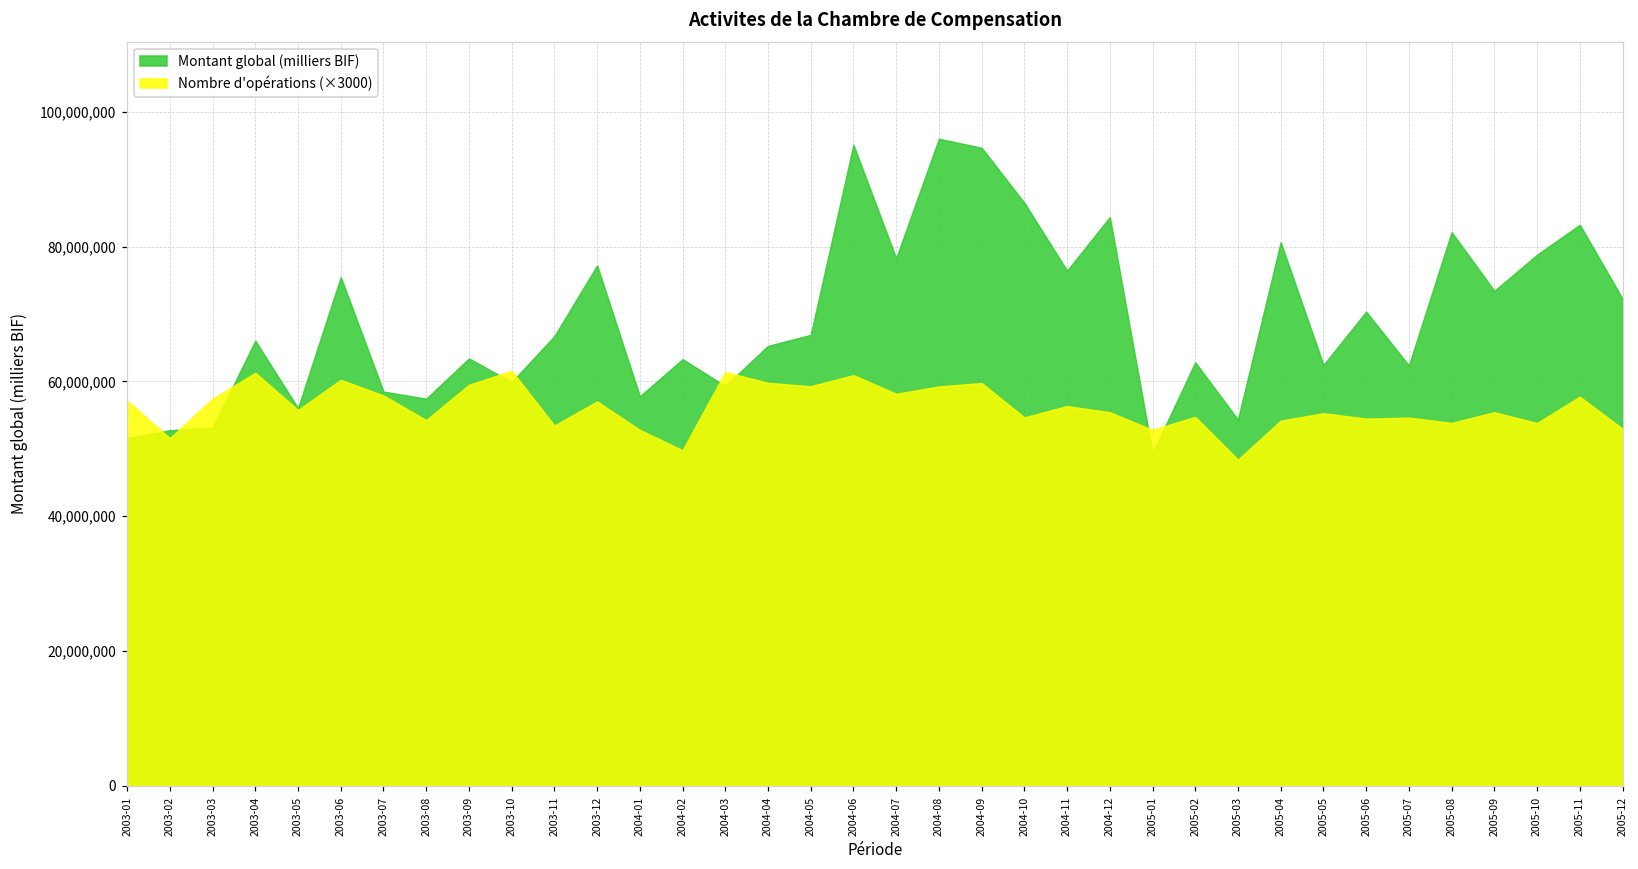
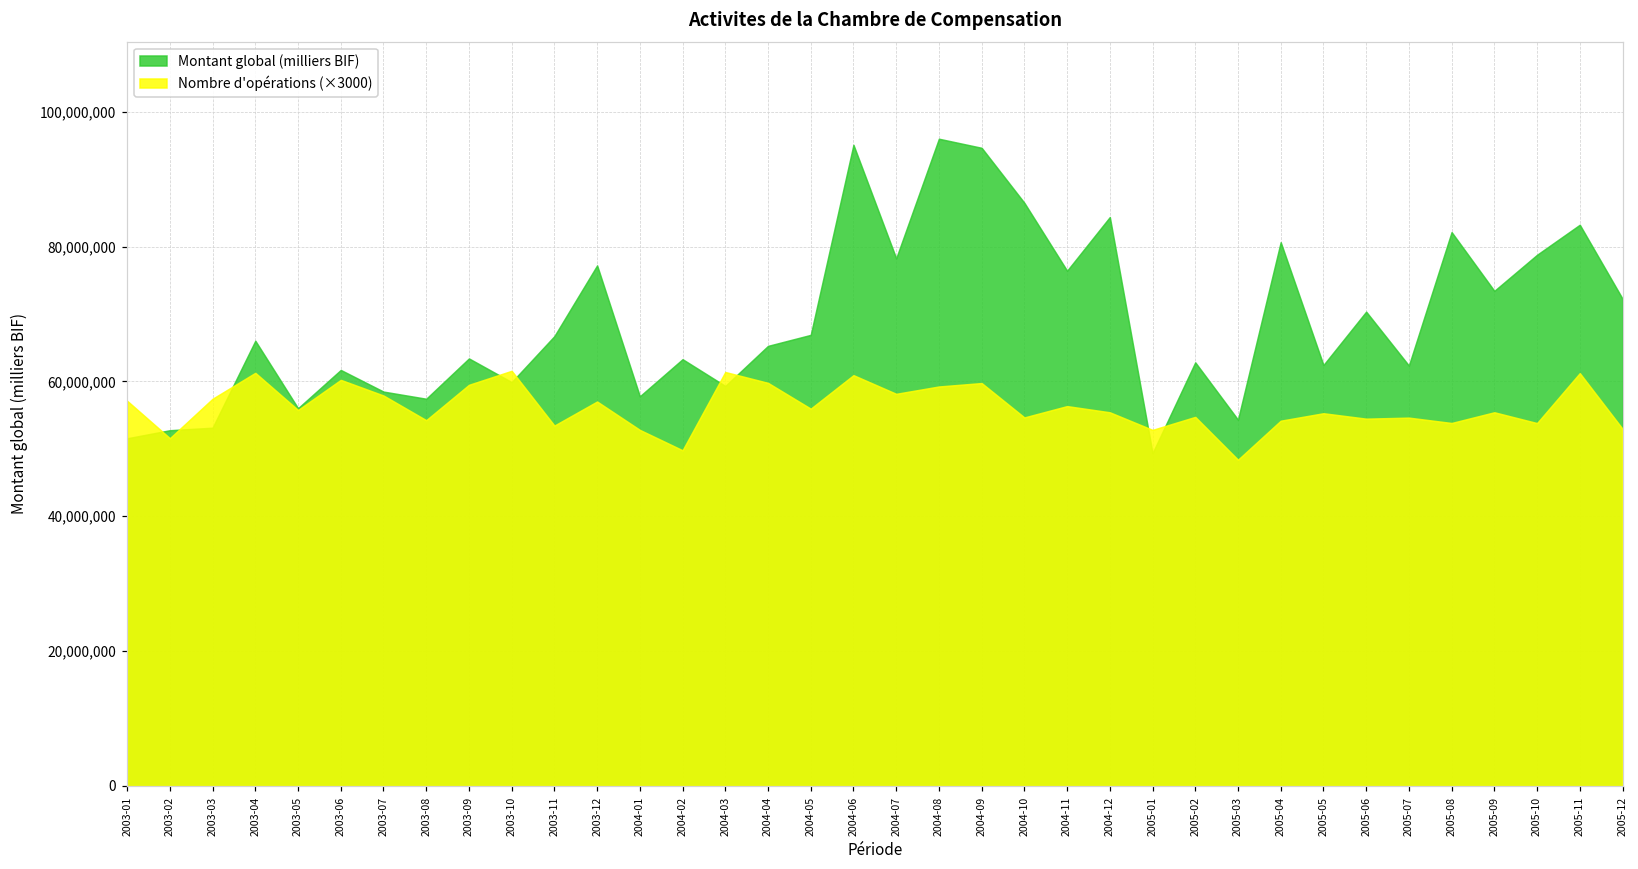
  {
    "Montant global (milliers BIF)": {
      "2003-01": "52,000,000",
      "2003-02": "53,000,000",
      "2003-03": "53,000,000",
      "2003-04": "66,000,000",
-     "2003-06": "75,000,000",
+     "2003-06": "62,000,000",
      "2003-07": "58,000,000",
      "2003-08": "57,000,000",
      "2003-09": "63,000,000",
      "2003-10": "60,000,000",
      "2003-11": "67,000,000",
      "2003-12": "77,000,000",
      "2004-01": "58,000,000",
      "2004-02": "63,000,000",
      "2004-03": "59,000,000",
      "2004-04": "65,000,000",
      "2004-05": "67,000,000",
      "2004-06": "95,000,000",
      "2004-07": "78,000,000",
      "2004-08": "96,000,000",
      "2004-09": "95,000,000",
      "2004-10": "86,000,000",
      "2004-11": "76,000,000",
      "2004-12": "84,000,000",
      "2005-01": "49,000,000",
      "2005-02": "63,000,000",
      "2005-03": "54,000,000",
      "2005-04": "81,000,000",
      "2005-05": "62,000,000",
      "2005-06": "70,000,000",
      "2005-07": "62,000,000",
      "2005-08": "82,000,000",
      "2005-09": "73,000,000",
      "2005-10": "79,000,000",
      "2005-11": "83,000,000",
      "2005-12": "72,000,000"
    },
    "Nombre d'opérations (×3000)": {
      "2003-01": "57,000,000",
      "2003-02": "52,000,000",
      "2003-03": "57,000,000",
      "2003-04": "61,000,000",
      "2003-06": "60,000,000",
      "2003-07": "58,000,000",
      "2003-08": "54,000,000",
      "2003-09": "59,000,000",
      "2003-10": "62,000,000",
      "2003-11": "53,000,000",
      "2003-12": "57,000,000",
      "2004-01": "53,000,000",
      "2004-02": "50,000,000",
      "2004-03": "61,000,000",
      "2004-04": "60,000,000",
-     "2004-05": "59,000,000",
+     "2004-05": "56,000,000",
      "2004-06": "61,000,000",
      "2004-07": "58,000,000",
      "2004-08": "59,000,000",
      "2004-09": "60,000,000",
      "2004-10": "55,000,000",
      "2004-11": "56,000,000",
      "2004-12": "55,000,000",
      "2005-01": "53,000,000",
      "2005-02": "55,000,000",
      "2005-03": "48,000,000",
      "2005-04": "54,000,000",
      "2005-05": "55,000,000",
      "2005-06": "54,000,000",
      "2005-07": "55,000,000",
      "2005-08": "54,000,000",
      "2005-09": "55,000,000",
      "2005-10": "54,000,000",
-     "2005-11": "58,000,000",
+     "2005-11": "61,000,000",
      "2005-12": "53,000,000"
    }
  }
